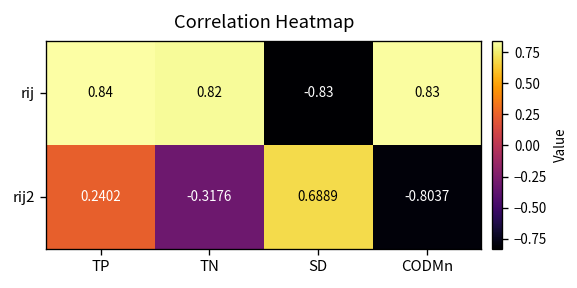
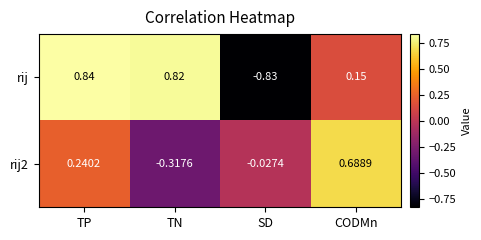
  {
    "rij": {
      "TP": 0.84,
      "TN": 0.82,
      "SD": -0.83,
-     "CODMn": 0.83
+     "CODMn": 0.15
    },
    "rij2": {
      "TP": 0.2402,
      "TN": -0.3176,
-     "SD": 0.6889,
-     "CODMn": -0.8037
+     "SD": -0.0274,
+     "CODMn": 0.6889
    }
  }
